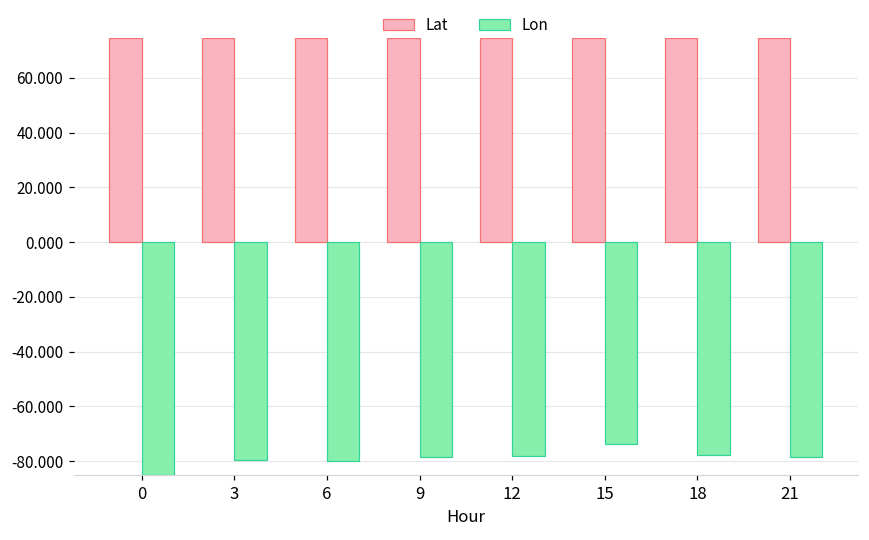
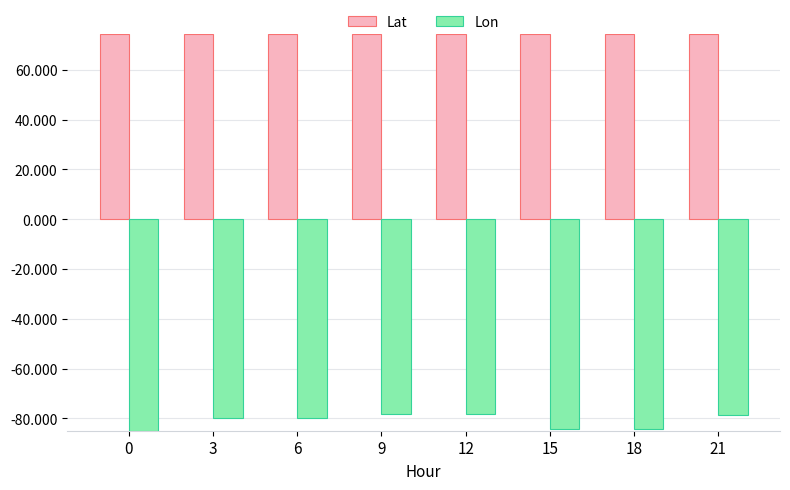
  {
    "Lat": {
      "0": 74,
      "3": 74,
      "6": 74,
      "9": 74,
      "12": 74,
      "15": 74,
      "18": 74,
      "21": 74
    },
    "Lon": {
      "0": -85,
      "3": -80,
      "6": -80,
      "9": -78,
      "12": -78,
-     "15": -74,
-     "18": -78,
+     "15": -84,
+     "18": -84,
      "21": -78
    }
  }
